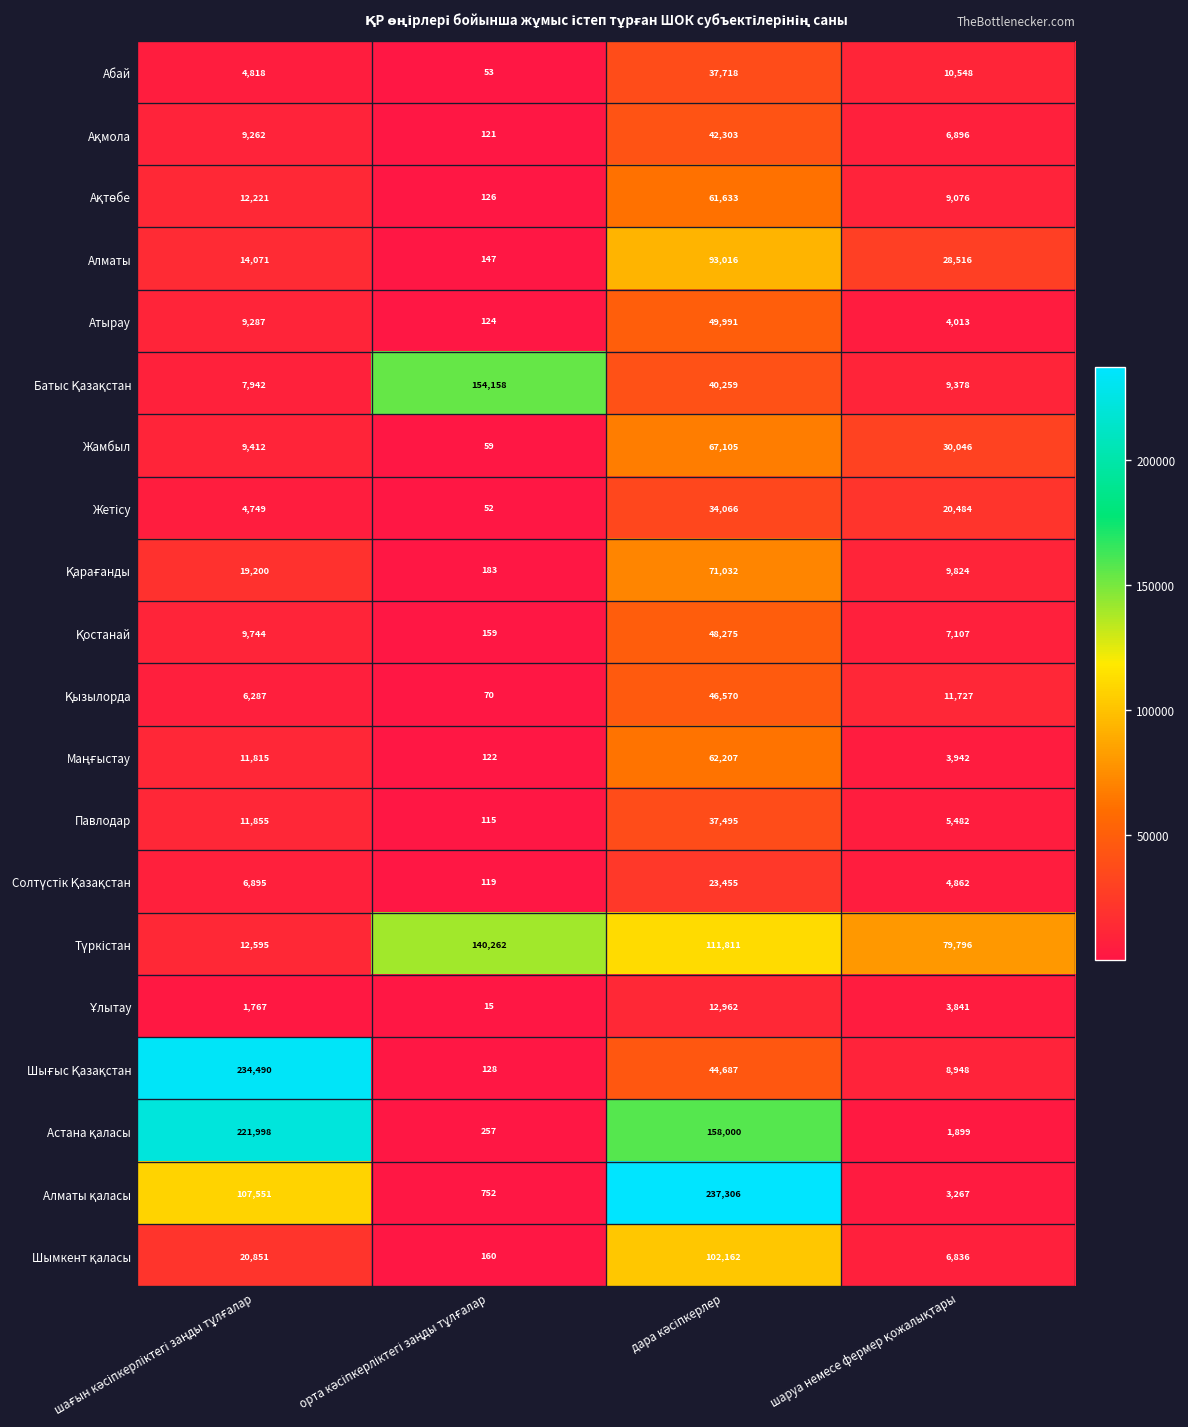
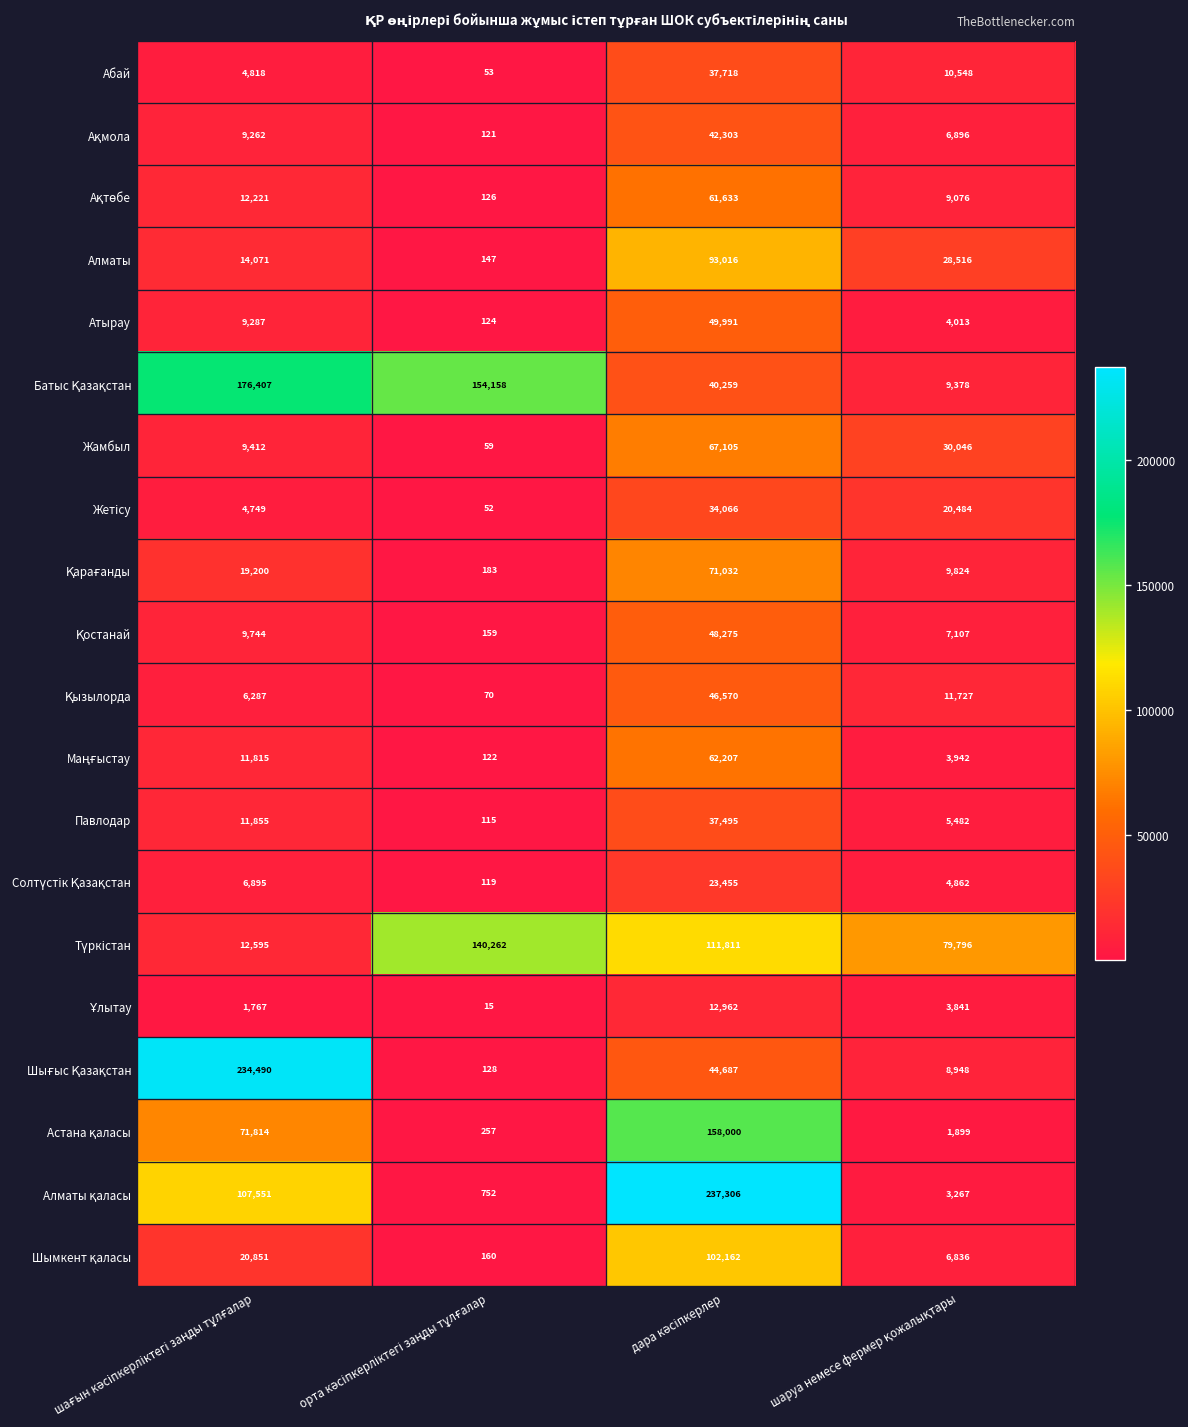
  {
    "Абай": {
      "шағын кәсіпкерліктегі заңды тұлғалар": "4,818",
      "орта кәсіпкерліктегі заңды тұлғалар": "53",
      "дара кәсіпкерлер": "37,718",
      "шаруа немесе фермер қожалықтары": "10,548"
    },
    "Ақмола": {
      "шағын кәсіпкерліктегі заңды тұлғалар": "9,262",
      "орта кәсіпкерліктегі заңды тұлғалар": "121",
      "дара кәсіпкерлер": "42,303",
      "шаруа немесе фермер қожалықтары": "6,896"
    },
    "Ақтөбе": {
      "шағын кәсіпкерліктегі заңды тұлғалар": "12,221",
      "орта кәсіпкерліктегі заңды тұлғалар": "126",
      "дара кәсіпкерлер": "61,633",
      "шаруа немесе фермер қожалықтары": "9,076"
    },
    "Алматы": {
      "шағын кәсіпкерліктегі заңды тұлғалар": "14,071",
      "орта кәсіпкерліктегі заңды тұлғалар": "147",
      "дара кәсіпкерлер": "93,016",
      "шаруа немесе фермер қожалықтары": "28,516"
    },
    "Атырау": {
      "шағын кәсіпкерліктегі заңды тұлғалар": "9,287",
      "орта кәсіпкерліктегі заңды тұлғалар": "124",
      "дара кәсіпкерлер": "49,991",
      "шаруа немесе фермер қожалықтары": "4,013"
    },
    "Батыс Қазақстан": {
-     "шағын кәсіпкерліктегі заңды тұлғалар": "7,942",
+     "шағын кәсіпкерліктегі заңды тұлғалар": "176,407",
      "орта кәсіпкерліктегі заңды тұлғалар": "154,158",
      "дара кәсіпкерлер": "40,259",
      "шаруа немесе фермер қожалықтары": "9,378"
    },
    "Жамбыл": {
      "шағын кәсіпкерліктегі заңды тұлғалар": "9,412",
      "орта кәсіпкерліктегі заңды тұлғалар": "59",
      "дара кәсіпкерлер": "67,105",
      "шаруа немесе фермер қожалықтары": "30,046"
    },
    "Жетісу": {
      "шағын кәсіпкерліктегі заңды тұлғалар": "4,749",
      "орта кәсіпкерліктегі заңды тұлғалар": "52",
      "дара кәсіпкерлер": "34,066",
      "шаруа немесе фермер қожалықтары": "20,484"
    },
    "Қарағанды": {
      "шағын кәсіпкерліктегі заңды тұлғалар": "19,200",
      "орта кәсіпкерліктегі заңды тұлғалар": "183",
      "дара кәсіпкерлер": "71,032",
      "шаруа немесе фермер қожалықтары": "9,824"
    },
    "Қостанай": {
      "шағын кәсіпкерліктегі заңды тұлғалар": "9,744",
      "орта кәсіпкерліктегі заңды тұлғалар": "159",
      "дара кәсіпкерлер": "48,275",
      "шаруа немесе фермер қожалықтары": "7,107"
    },
    "Қызылорда": {
      "шағын кәсіпкерліктегі заңды тұлғалар": "6,287",
      "орта кәсіпкерліктегі заңды тұлғалар": "70",
      "дара кәсіпкерлер": "46,570",
      "шаруа немесе фермер қожалықтары": "11,727"
    },
    "Маңғыстау": {
      "шағын кәсіпкерліктегі заңды тұлғалар": "11,815",
      "орта кәсіпкерліктегі заңды тұлғалар": "122",
      "дара кәсіпкерлер": "62,207",
      "шаруа немесе фермер қожалықтары": "3,942"
    },
    "Павлодар": {
      "шағын кәсіпкерліктегі заңды тұлғалар": "11,855",
      "орта кәсіпкерліктегі заңды тұлғалар": "115",
      "дара кәсіпкерлер": "37,495",
      "шаруа немесе фермер қожалықтары": "5,482"
    },
    "Солтүстік Қазақстан": {
      "шағын кәсіпкерліктегі заңды тұлғалар": "6,895",
      "орта кәсіпкерліктегі заңды тұлғалар": "119",
      "дара кәсіпкерлер": "23,455",
      "шаруа немесе фермер қожалықтары": "4,862"
    },
    "Түркістан": {
      "шағын кәсіпкерліктегі заңды тұлғалар": "12,595",
      "орта кәсіпкерліктегі заңды тұлғалар": "140,262",
      "дара кәсіпкерлер": "111,811",
      "шаруа немесе фермер қожалықтары": "79,796"
    },
    "Ұлытау": {
      "шағын кәсіпкерліктегі заңды тұлғалар": "1,767",
      "орта кәсіпкерліктегі заңды тұлғалар": "15",
      "дара кәсіпкерлер": "12,962",
      "шаруа немесе фермер қожалықтары": "3,841"
    },
    "Шығыс Қазақстан": {
      "шағын кәсіпкерліктегі заңды тұлғалар": "234,490",
      "орта кәсіпкерліктегі заңды тұлғалар": "128",
      "дара кәсіпкерлер": "44,687",
      "шаруа немесе фермер қожалықтары": "8,948"
    },
    "Астана қаласы": {
-     "шағын кәсіпкерліктегі заңды тұлғалар": "221,998",
+     "шағын кәсіпкерліктегі заңды тұлғалар": "71,814",
      "орта кәсіпкерліктегі заңды тұлғалар": "257",
      "дара кәсіпкерлер": "158,000",
      "шаруа немесе фермер қожалықтары": "1,899"
    },
    "Алматы қаласы": {
      "шағын кәсіпкерліктегі заңды тұлғалар": "107,551",
      "орта кәсіпкерліктегі заңды тұлғалар": "752",
      "дара кәсіпкерлер": "237,306",
      "шаруа немесе фермер қожалықтары": "3,267"
    },
    "Шымкент қаласы": {
      "шағын кәсіпкерліктегі заңды тұлғалар": "20,851",
      "орта кәсіпкерліктегі заңды тұлғалар": "160",
      "дара кәсіпкерлер": "102,162",
      "шаруа немесе фермер қожалықтары": "6,836"
    }
  }
